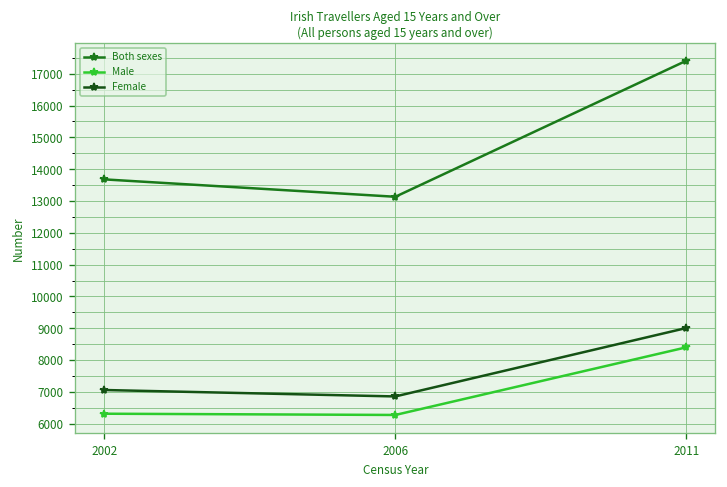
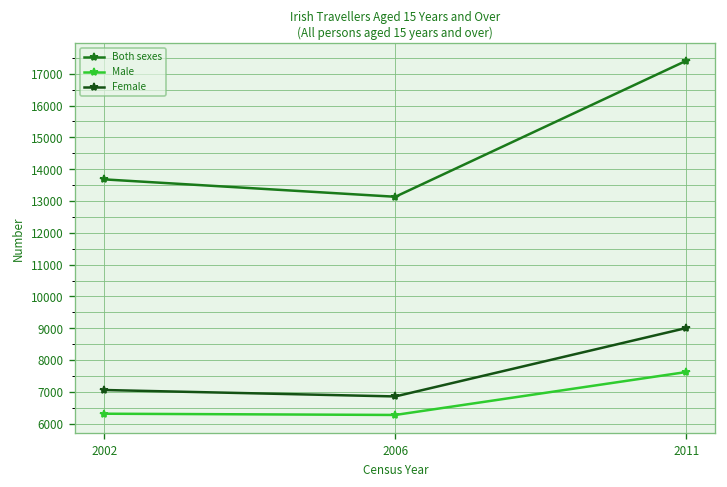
  {
    "Male": {
      "2002": 6300,
      "2006": 6300,
-     "2011": 8400
+     "2011": 7600
    }
  }
